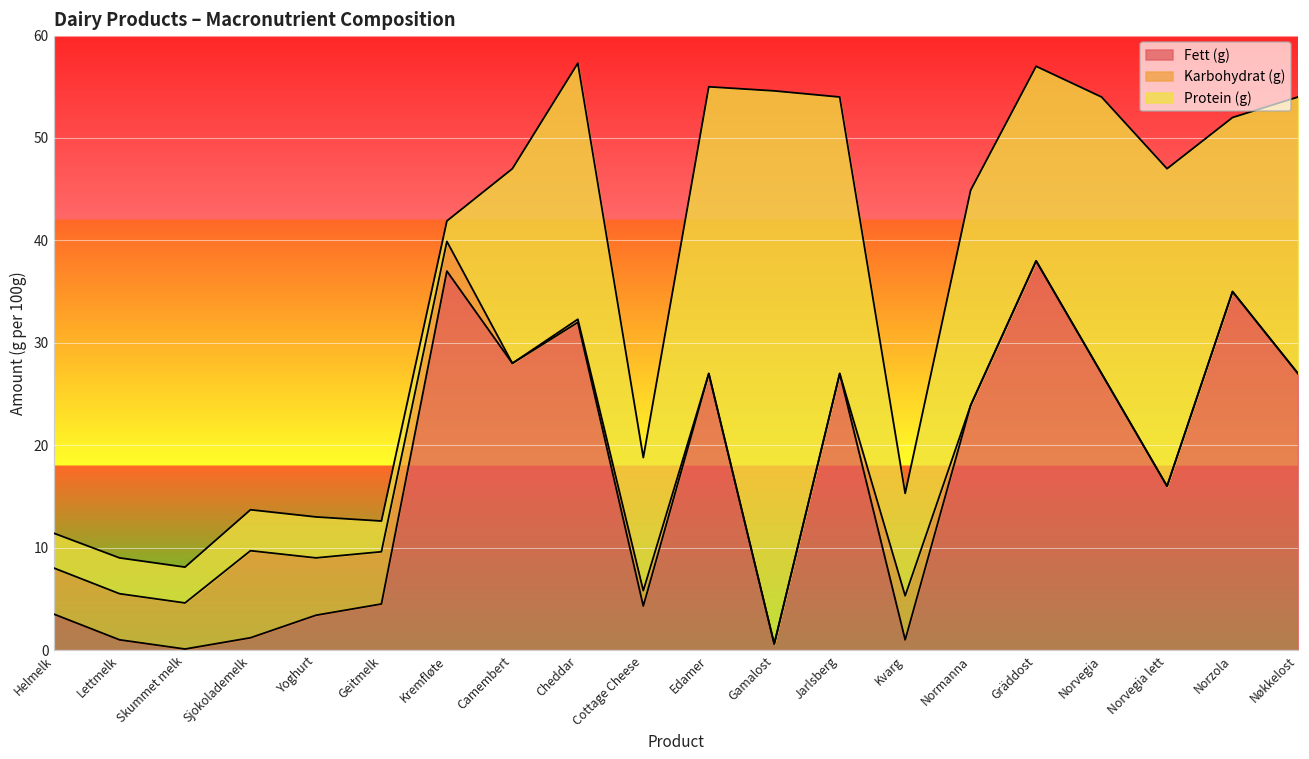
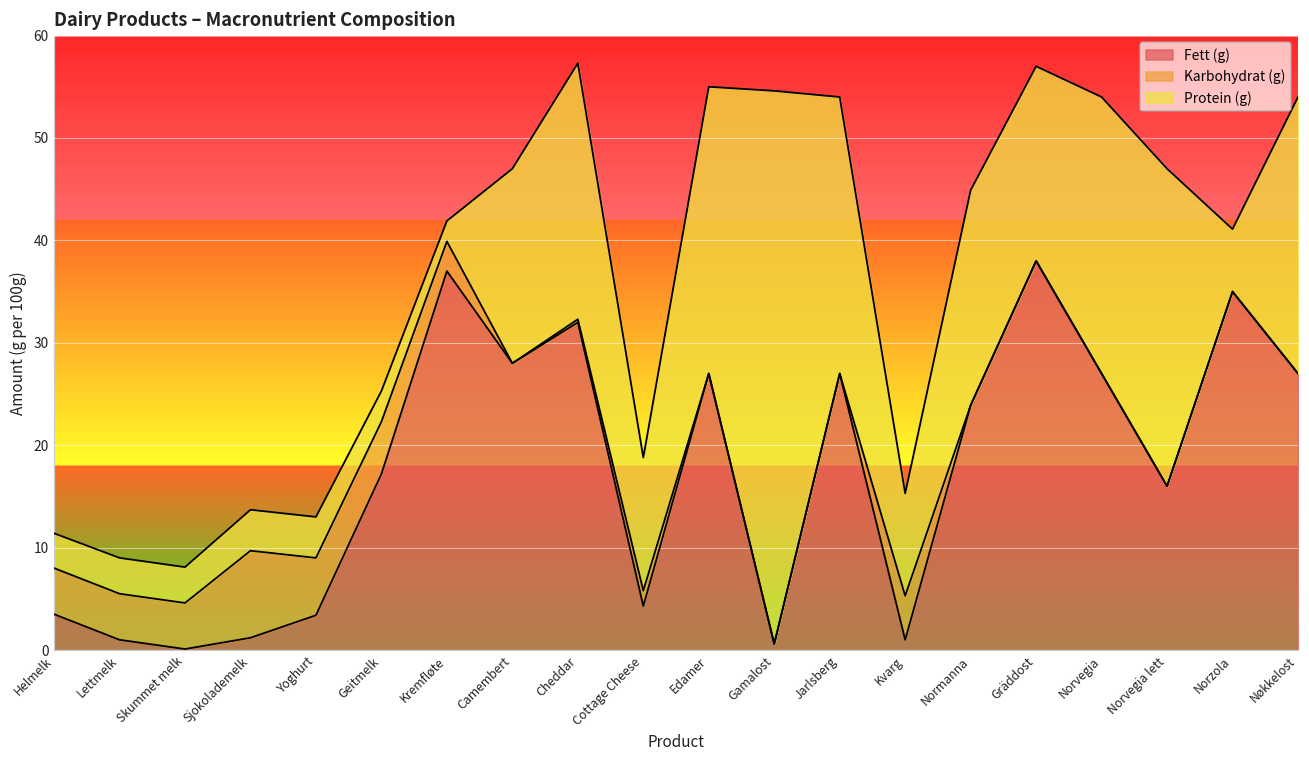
  {
    "Fett (g)": {
      "Helmelk": 4,
      "Lettmelk": 1,
      "Skummet melk": 0,
      "Sjokolademelk": 1,
      "Yoghurt": 3,
-     "Geitmelk": 5,
+     "Geitmelk": 17,
      "Kremfløte": 37,
      "Cheddar": 32,
      "Cottage Cheese": 4,
      "Kvarg": 1
    },
    "Karbohydrat (g)": {
      "Helmelk": 5,
      "Lettmelk": 5,
      "Skummet melk": 5,
      "Sjokolademelk": 9,
      "Yoghurt": 6,
      "Geitmelk": 5,
      "Kremfløte": 3,
      "Cheddar": 0,
      "Cottage Cheese": 2,
      "Kvarg": 4
    },
    "Protein (g)": {
      "Helmelk": 3,
      "Lettmelk": 4,
      "Skummet melk": 4,
      "Sjokolademelk": 4,
      "Yoghurt": 4,
      "Geitmelk": 3,
      "Kremfløte": 2,
      "Camembert": 19,
      "Cheddar": 25,
      "Cottage Cheese": 13,
      "Edamer": 28,
      "Gamalost": 54,
      "Jarlsberg": 27,
      "Kvarg": 10,
      "Normanna": 21,
      "Gräddost": 19,
      "Norvegia": 27,
      "Norvegia lett": 31,
-     "Norzola": 17,
+     "Norzola": 6,
      "Nøkkelost": 27
    }
  }
